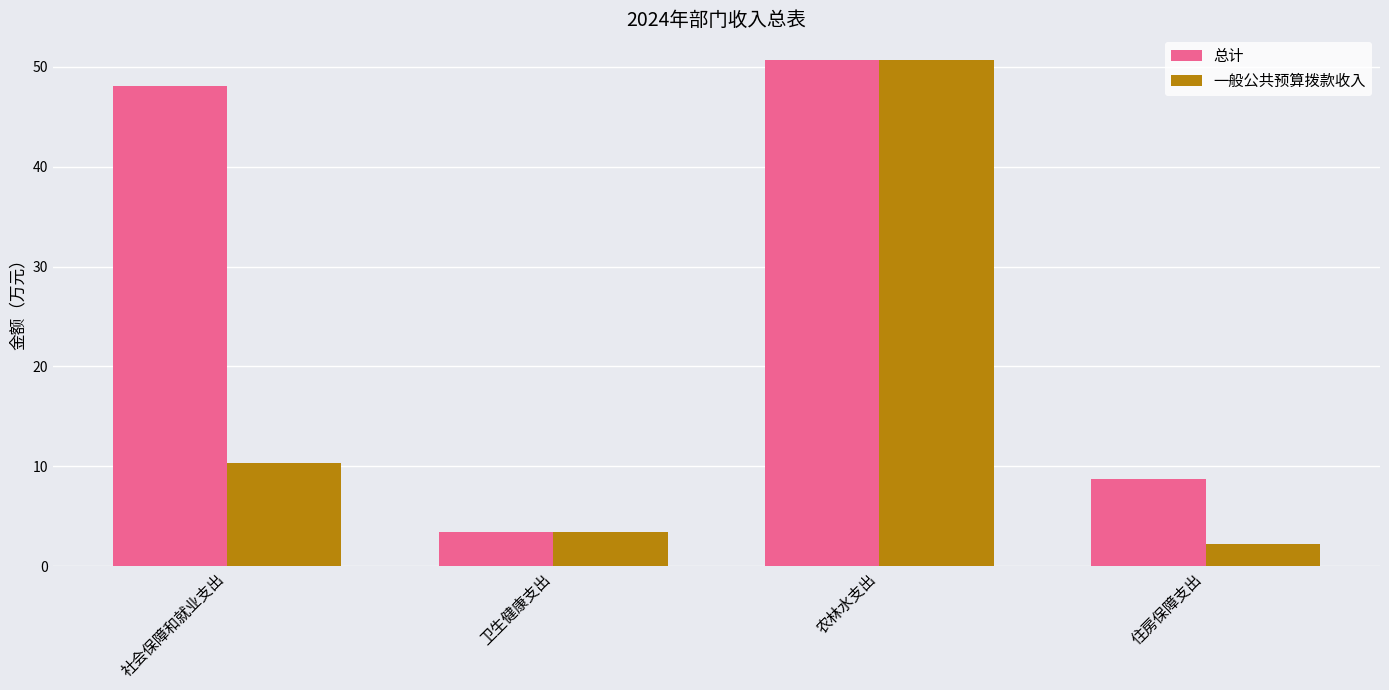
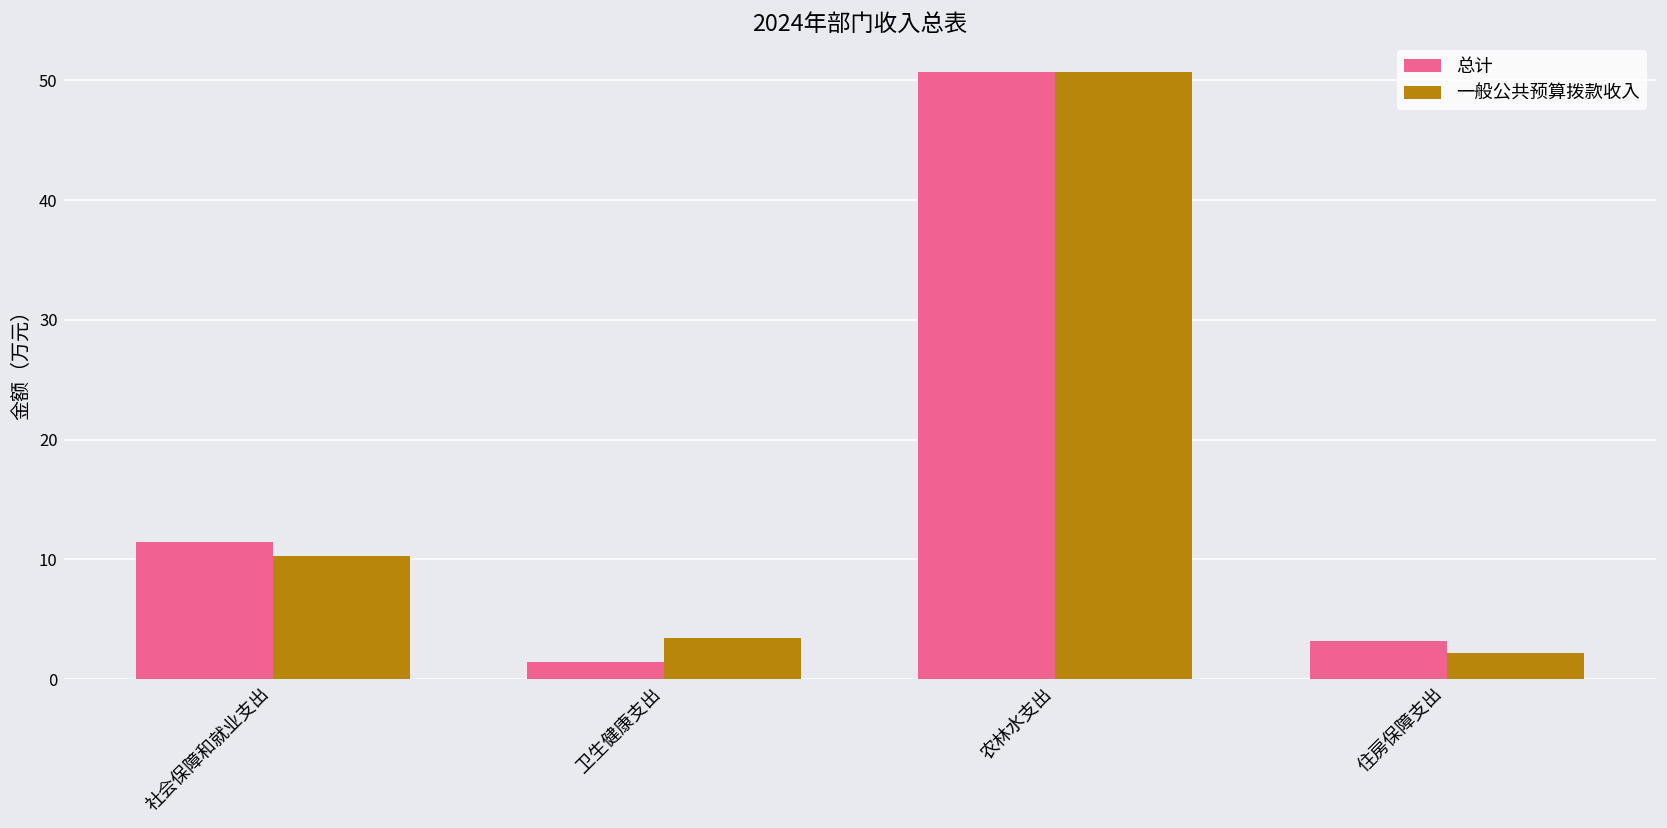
  {
    "总计": {
-     "社会保障和就业支出": 48,
-     "卫生健康支出": 3,
+     "社会保障和就业支出": 11,
+     "卫生健康支出": 1,
      "农林水支出": 51,
-     "住房保障支出": 9
+     "住房保障支出": 3
    },
    "一般公共预算拨款收入": {
      "社会保障和就业支出": 10,
      "卫生健康支出": 3,
      "农林水支出": 51,
      "住房保障支出": 2
    }
  }
